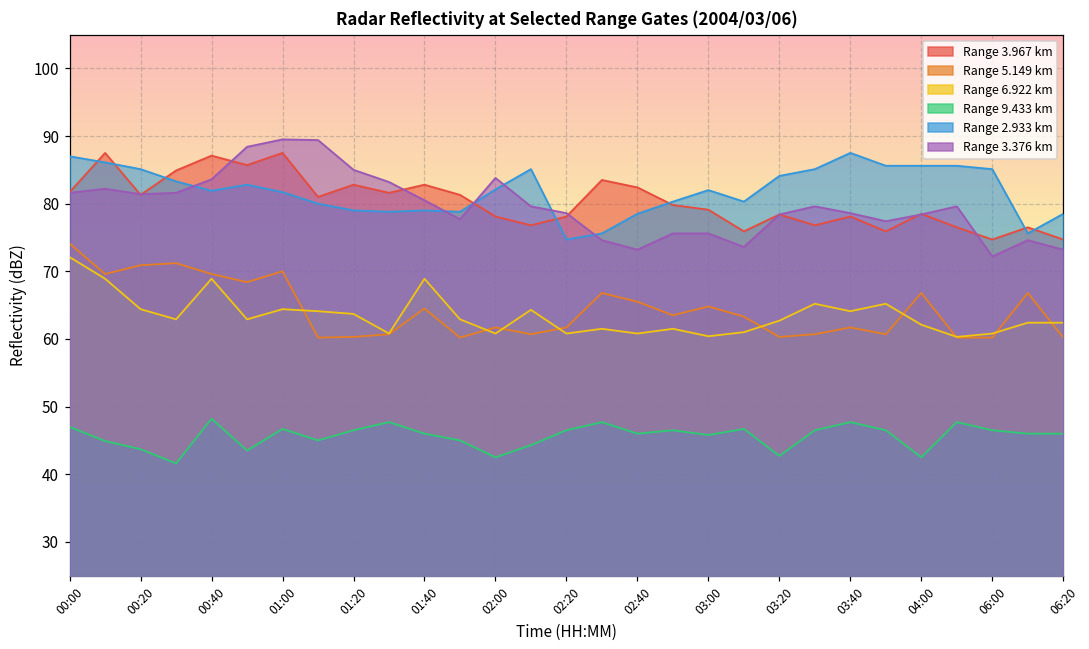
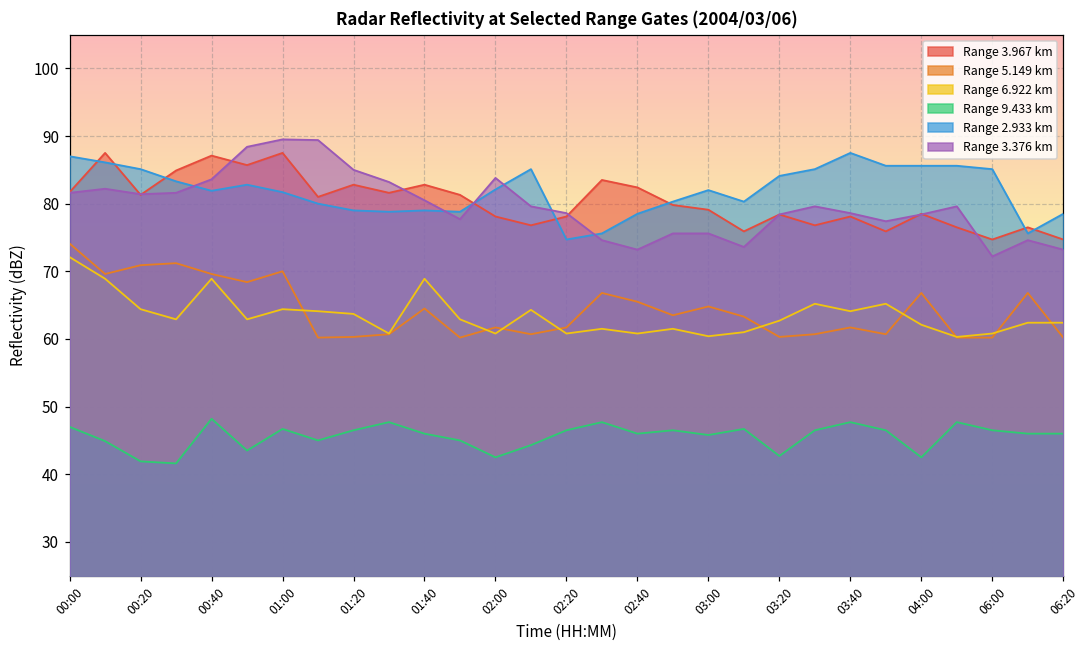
  {
    "Range 6.922 km": {
      "00:00": 72,
      "00:20": 64,
      "00:40": 69,
      "01:00": 64,
      "01:20": 64,
      "01:40": 69,
      "02:00": 61,
      "02:20": 61,
      "02:40": 61,
      "03:00": 60,
      "03:20": 63,
      "03:40": 64,
      "04:00": 62,
      "06:00": 61,
      "06:20": 62
    },
    "Range 9.433 km": {
      "00:00": 47,
-     "00:20": 44,
+     "00:20": 42,
      "00:40": 48,
      "01:00": 47,
      "01:20": 47,
      "01:40": 46,
      "02:00": 43,
      "02:20": 47,
      "02:40": 46,
      "03:00": 46,
      "03:20": 43,
      "03:40": 48,
      "04:00": 43,
      "06:00": 47,
      "06:20": 46
    },
    "Range 2.933 km": {
      "00:00": 87,
      "00:20": 85,
      "00:40": 82,
      "01:00": 82,
      "01:20": 79,
      "01:40": 79,
      "02:00": 82,
      "02:20": 75,
      "02:40": 79,
      "03:00": 82,
      "03:20": 84,
      "03:40": 88,
      "04:00": 86,
      "06:00": 85,
      "06:20": 79
    },
    "Range 3.376 km": {
      "00:40": 84,
      "01:00": 90,
      "01:20": 85,
      "01:40": 81,
      "02:00": 84,
      "02:20": 79,
      "02:40": 73,
      "03:00": 76,
      "03:40": 79,
      "06:00": 72,
      "06:20": 73
    }
  }
